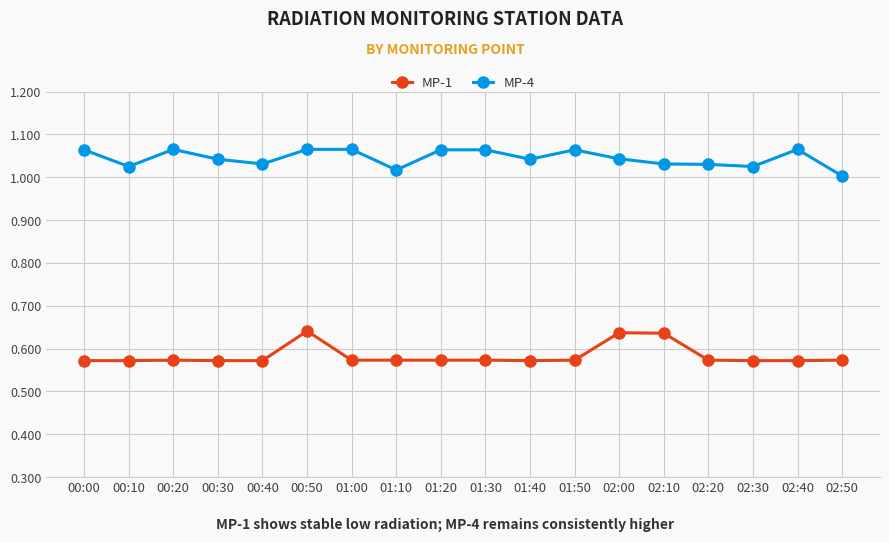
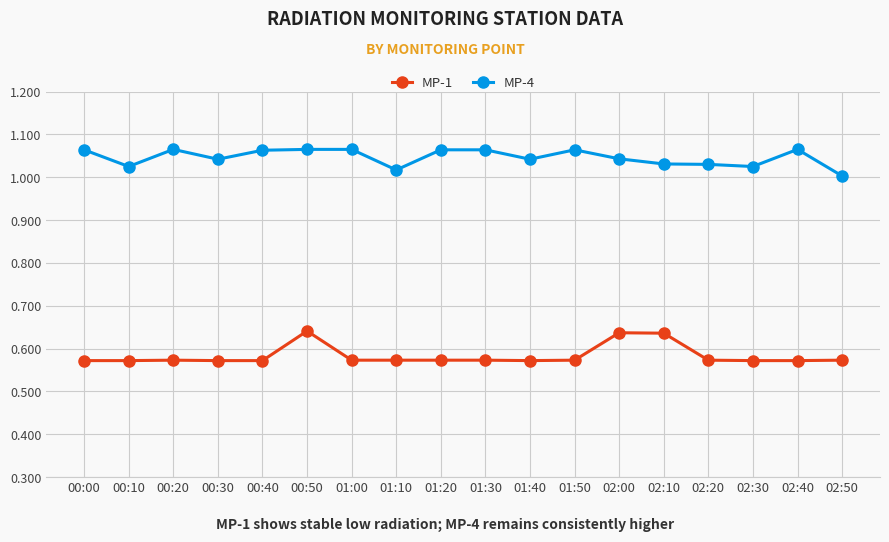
  {
    "MP-1": {
      "00:00": 0.57,
      "00:10": 0.57,
      "00:20": 0.57,
      "00:30": 0.57,
      "00:40": 0.57,
      "00:50": 0.64,
      "01:00": 0.57,
      "01:10": 0.57,
      "01:20": 0.57,
      "01:30": 0.57,
      "01:40": 0.57,
      "01:50": 0.57,
      "02:00": 0.64,
      "02:10": 0.64,
      "02:20": 0.57,
      "02:30": 0.57,
      "02:40": 0.57,
      "02:50": 0.57
    },
    "MP-4": {
      "00:00": 1.06,
      "00:10": 1.03,
      "00:20": 1.07,
      "00:30": 1.04,
-     "00:40": 1.03,
+     "00:40": 1.06,
      "00:50": 1.07,
      "01:00": 1.07,
      "01:10": 1.02,
      "01:20": 1.06,
      "01:30": 1.06,
      "01:40": 1.04,
      "01:50": 1.06,
      "02:00": 1.04,
      "02:10": 1.03,
      "02:20": 1.03,
      "02:30": 1.03,
      "02:40": 1.07,
      "02:50": 1.00
    }
  }
